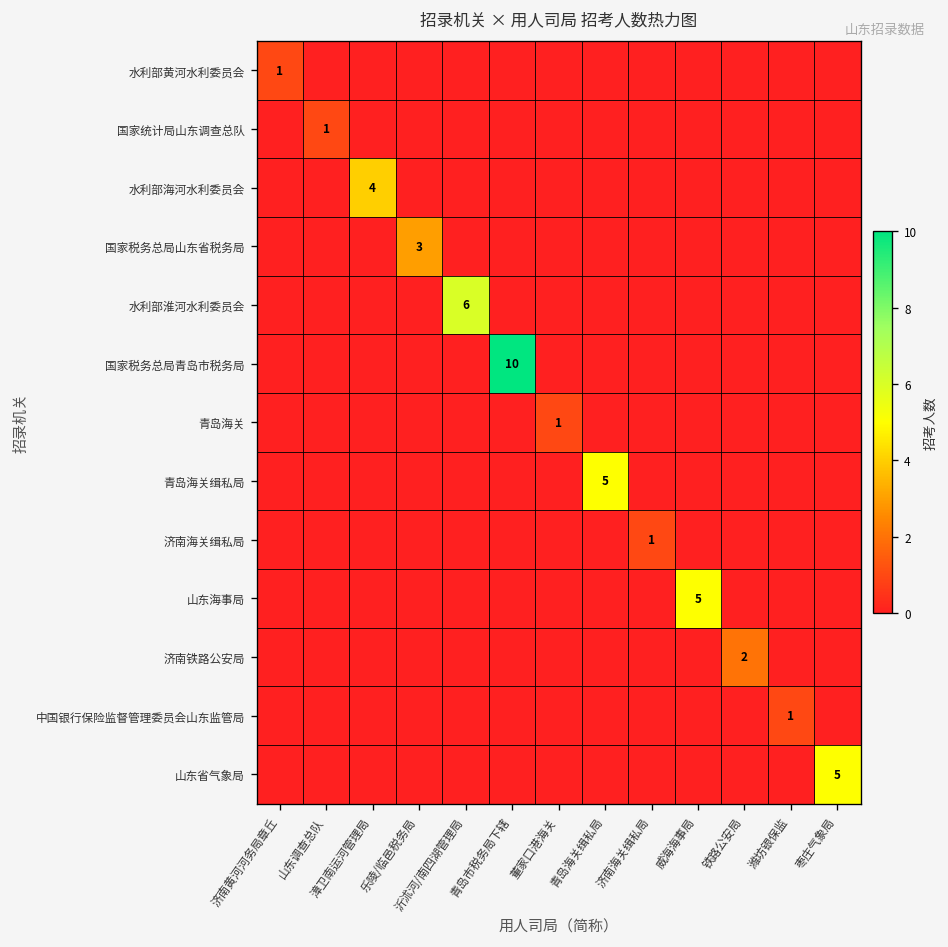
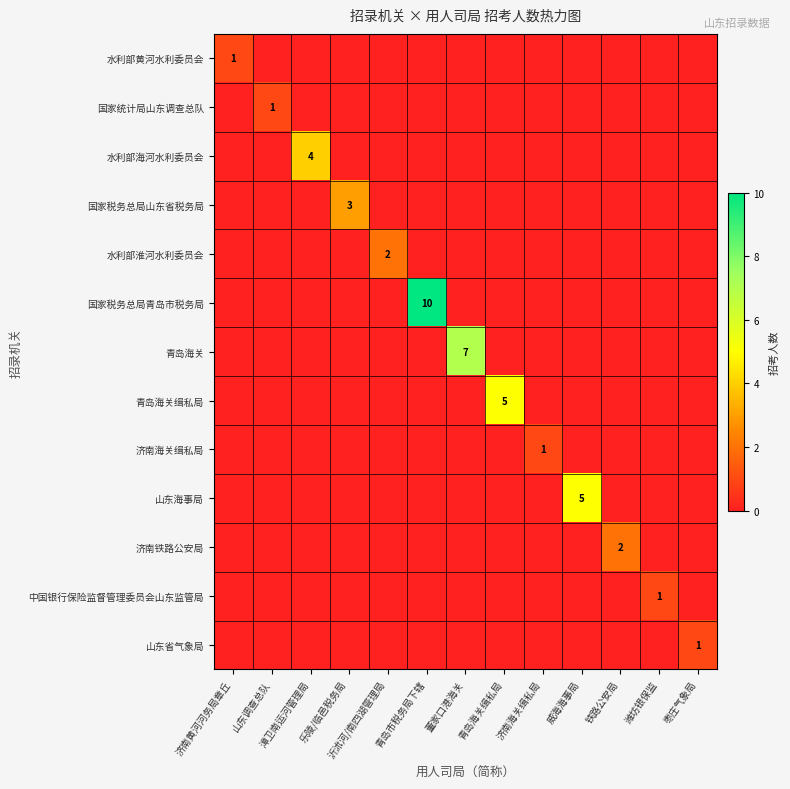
  {
    "水利部黄河水利委员会": {
      "济南黄河河务局章丘": 1
    },
    "国家统计局山东调查总队": {
      "山东调查总队": 1
    },
    "水利部海河水利委员会": {
      "漳卫南运河管理局": 4
    },
    "国家税务总局山东省税务局": {
      "乐陵/临邑税务局": 3
    },
    "水利部淮河水利委员会": {
-     "沂沭河/南四湖管理局": 6
+     "沂沭河/南四湖管理局": 2
    },
    "国家税务总局青岛市税务局": {
      "青岛市税务局下辖": 10
    },
    "青岛海关": {
-     "董家口港海关": 1
+     "董家口港海关": 7
    },
    "青岛海关缉私局": {
      "青岛海关缉私局": 5
    },
    "济南海关缉私局": {
      "济南海关缉私局": 1
    },
    "山东海事局": {
      "威海海事局": 5
    },
    "济南铁路公安局": {
      "铁路公安局": 2
    },
    "中国银行保险监督管理委员会山东监管局": {
      "潍坊银保监": 1
    },
    "山东省气象局": {
-     "枣庄气象局": 5
+     "枣庄气象局": 1
    }
  }
